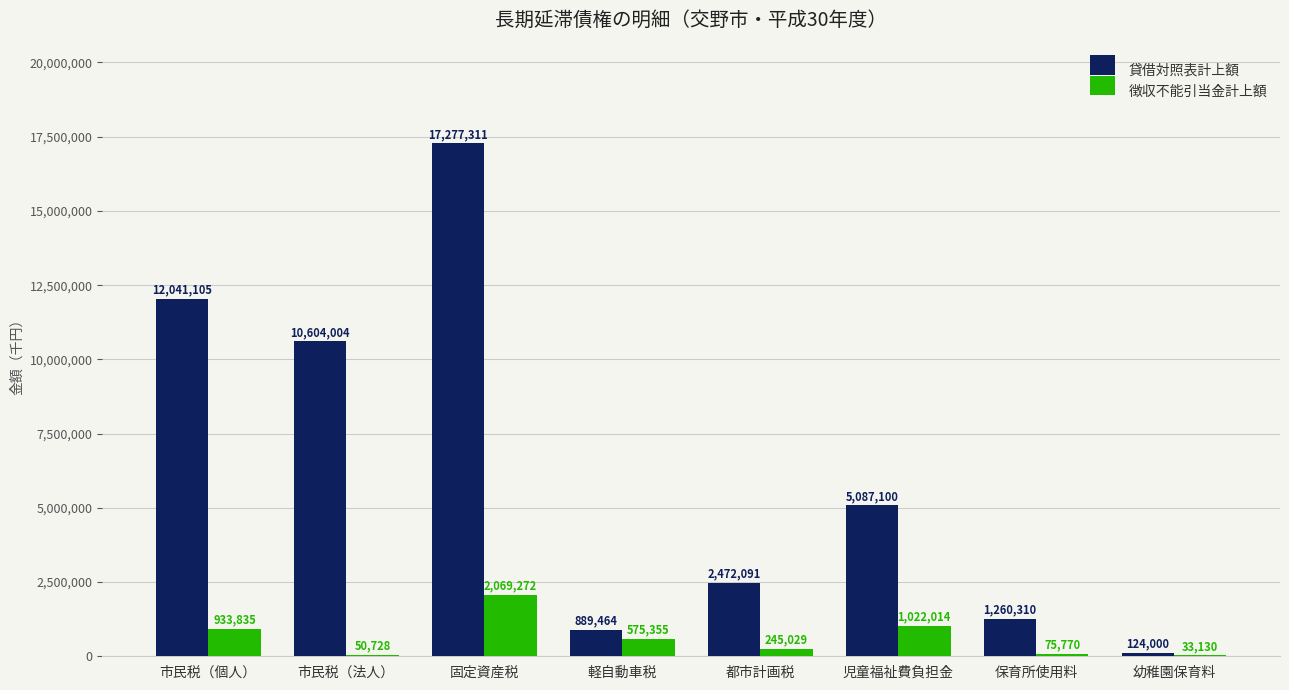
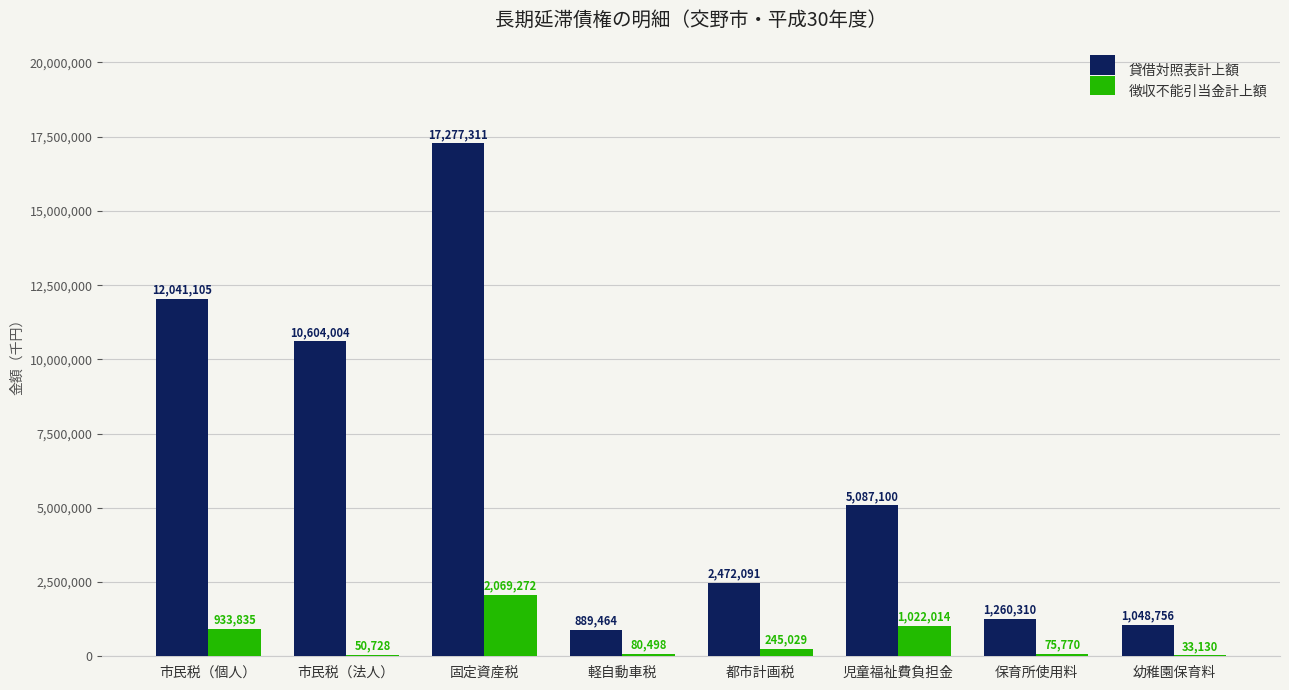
  {
    "貸借対照表計上額": {
      "市民税（個人）": "12,041,105",
      "市民税（法人）": "10,604,004",
      "固定資産税": "17,277,311",
      "軽自動車税": "889,464",
      "都市計画税": "2,472,091",
      "児童福祉費負担金": "5,087,100",
      "保育所使用料": "1,260,310",
-     "幼稚園保育料": "124,000"
+     "幼稚園保育料": "1,048,756"
    },
    "徴収不能引当金計上額": {
      "市民税（個人）": "933,835",
      "市民税（法人）": "50,728",
      "固定資産税": "2,069,272",
-     "軽自動車税": "575,355",
+     "軽自動車税": "80,498",
      "都市計画税": "245,029",
      "児童福祉費負担金": "1,022,014",
      "保育所使用料": "75,770",
      "幼稚園保育料": "33,130"
    }
  }
